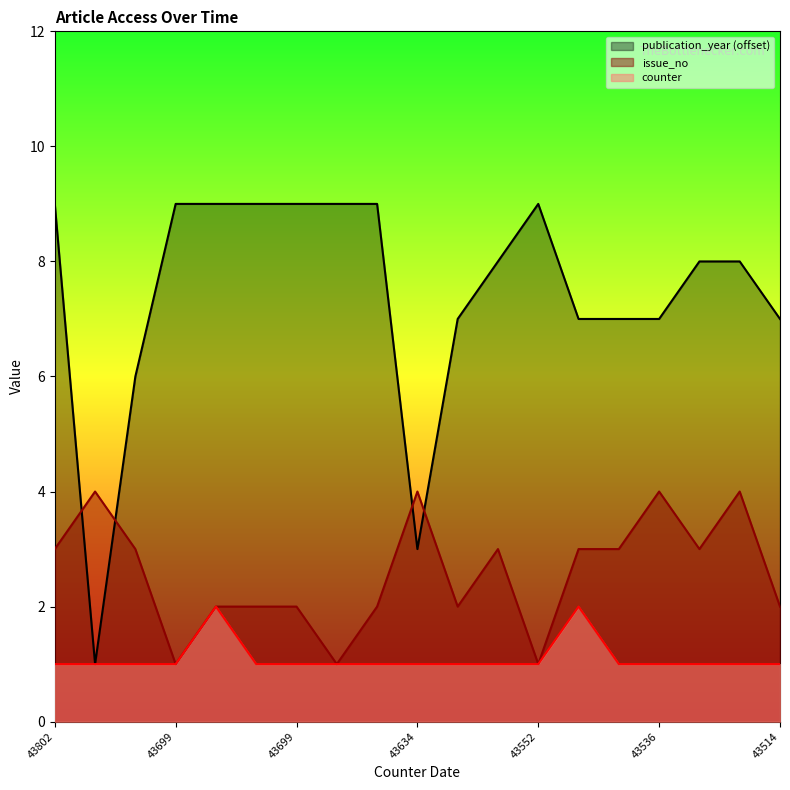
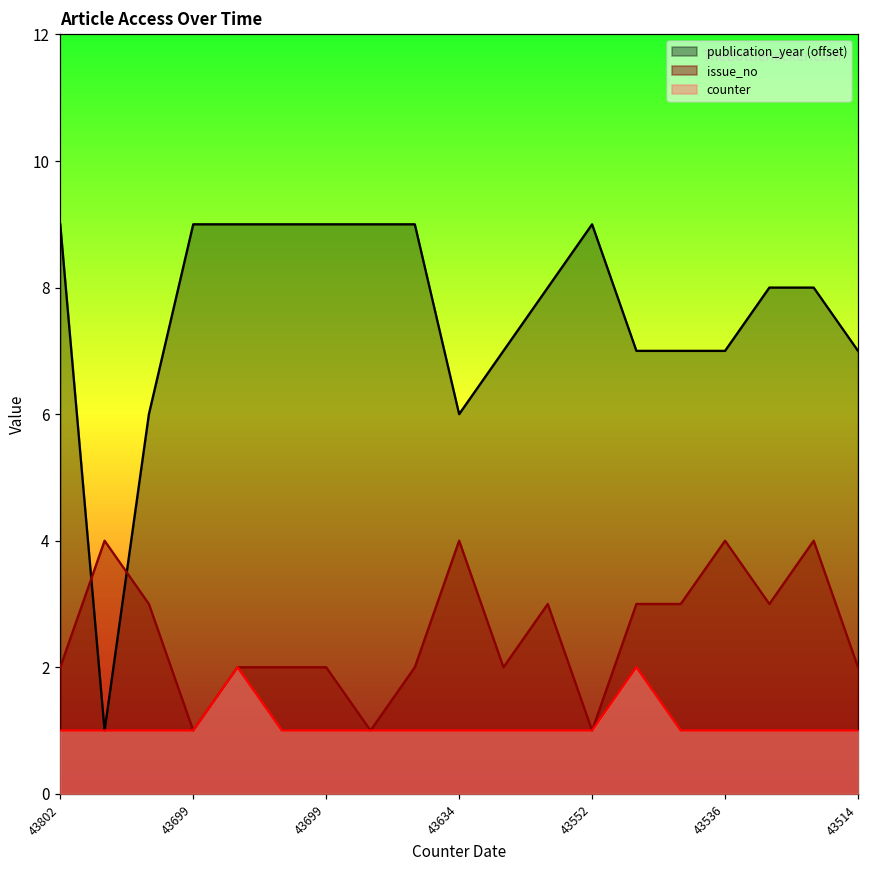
  {
    "publication_year (offset)": {
      "43802": 9.0,
-     "43634": 3.0,
+     "43634": 6.0,
      "43552": 9.0,
      "43514": 7.0
    },
    "issue_no": {
-     "43802": 3,
+     "43802": 2,
      "43634": 4,
      "43514": 2
    },
    "counter": {
      "43802": 1.0,
      "43634": 1.0,
      "43514": 1.0
    }
  }
